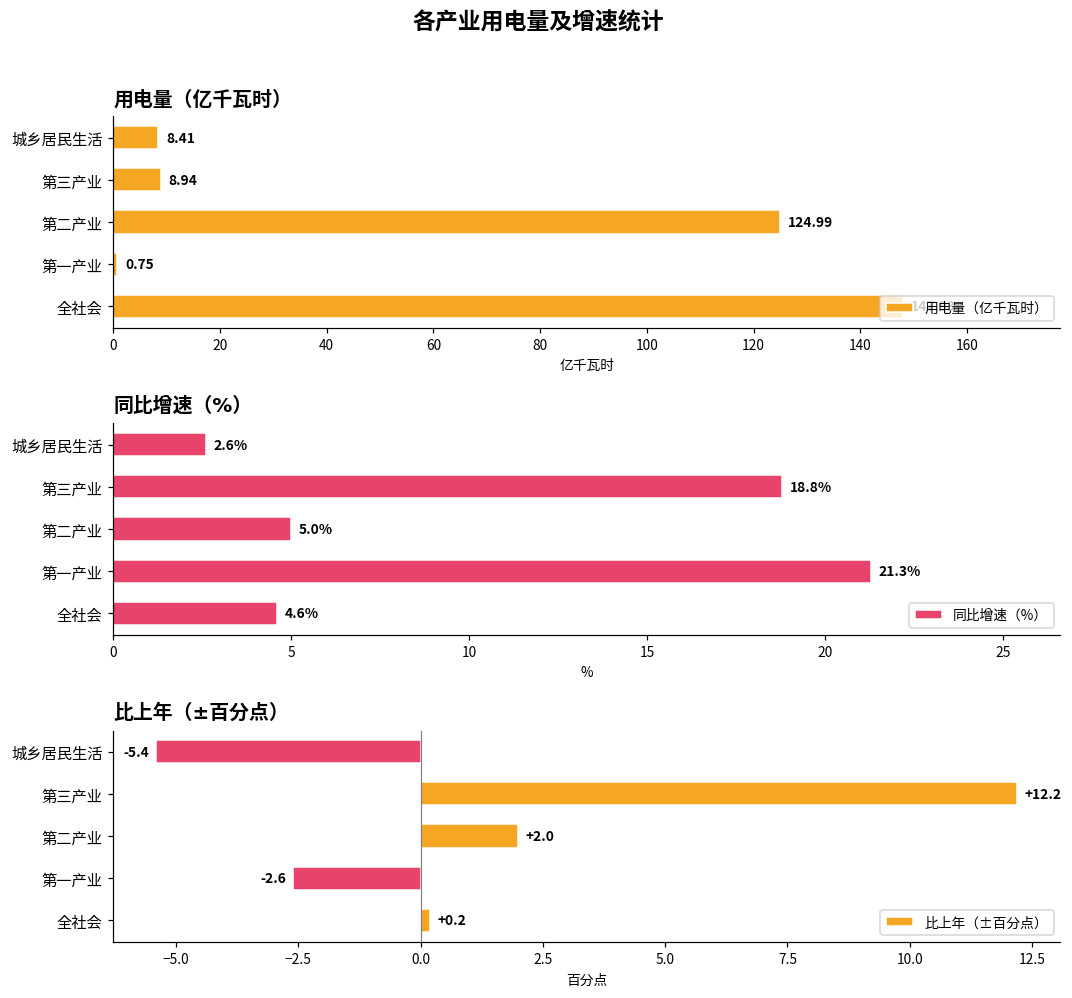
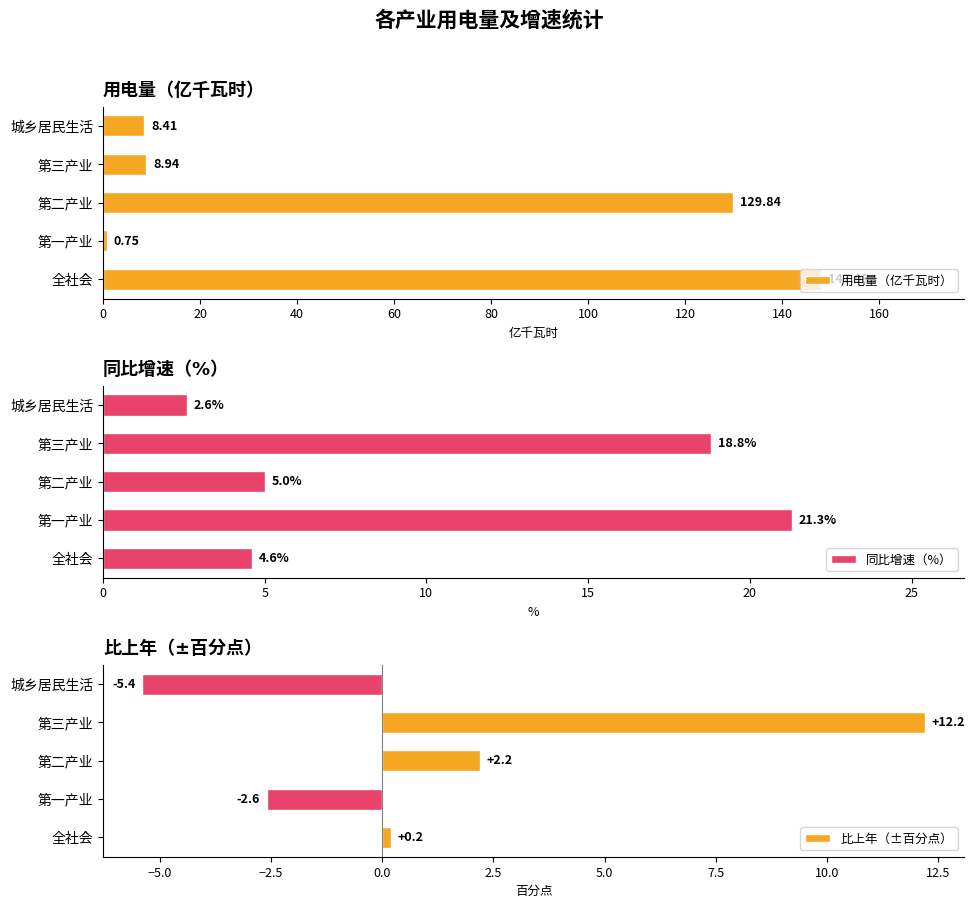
  {
    "用电量（亿千瓦时）": {
      "城乡居民生活": "8.41",
      "第三产业": "8.94",
-     "第二产业": "124.99",
+     "第二产业": "129.84",
      "第一产业": "0.75"
    },
    "同比增速（%）": {
      "城乡居民生活": "2.6%",
      "第三产业": "18.8%",
      "第二产业": "5.0%",
      "第一产业": "21.3%",
      "全社会": "4.6%"
    },
    "比上年（±百分点）": {
      "城乡居民生活": "-5.4",
      "第三产业": "+12.2",
-     "第二产业": "+2.0",
+     "第二产业": "+2.2",
      "第一产业": "-2.6",
      "全社会": "+0.2"
    }
  }
